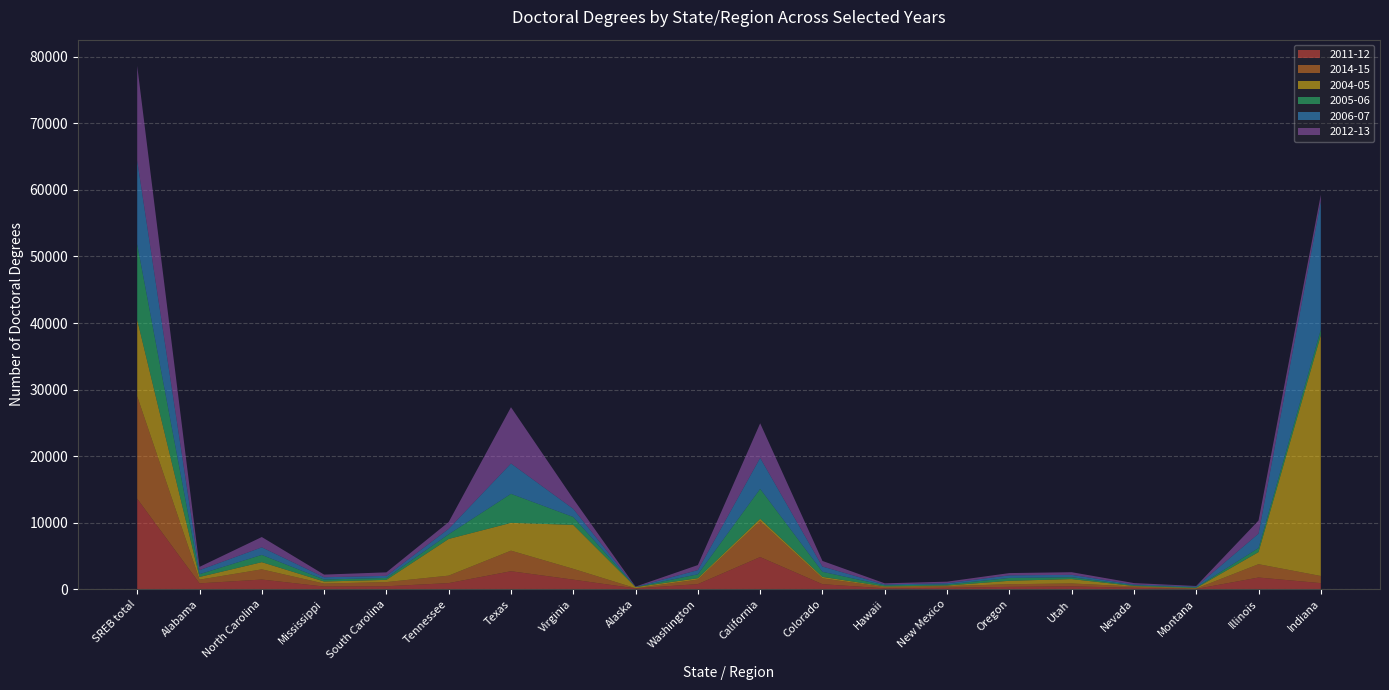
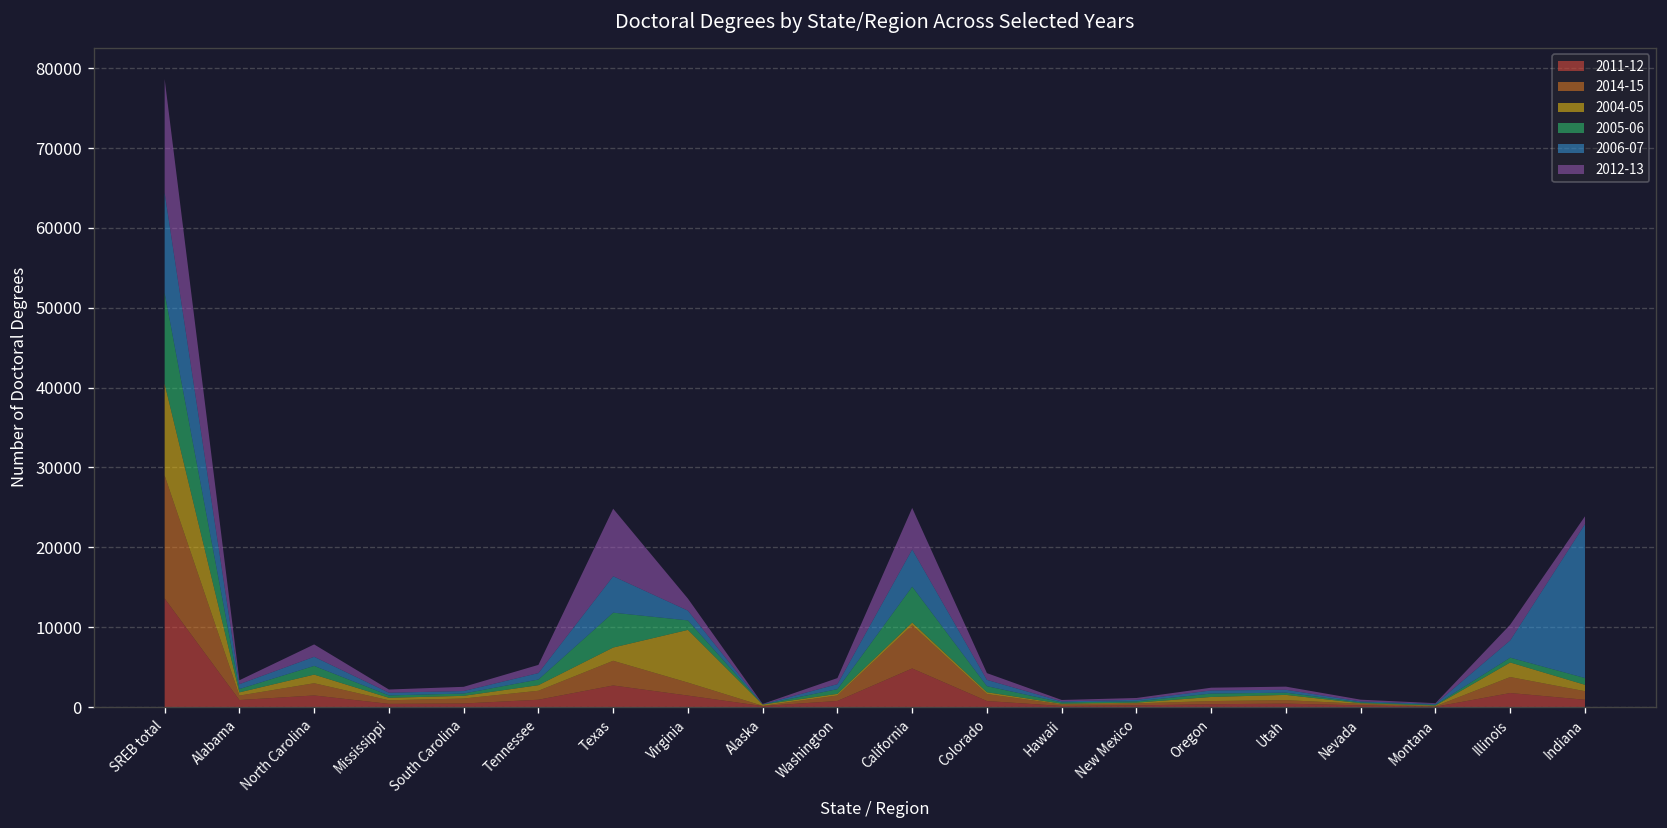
  {
    "2004-05": {
      "SREB total": 11000,
      "Alabama": 0,
      "North Carolina": 1000,
-     "Tennessee": 6000,
-     "Texas": 4000,
+     "Tennessee": 1000,
+     "Texas": 2000,
      "Virginia": 7000,
      "Oregon": 1000,
      "Illinois": 2000,
-     "Indiana": 36000
+     "Indiana": 1000
    },
    "2005-06": {
      "SREB total": 11000,
      "Alabama": 0,
      "North Carolina": 1000,
      "Tennessee": 1000,
      "Texas": 4000,
      "Virginia": 1000,
      "Washington": 1000,
      "California": 4000,
      "Colorado": 1000,
      "Oregon": 0,
      "Illinois": 1000,
      "Indiana": 1000
    },
    "2006-07": {
      "SREB total": 13000,
      "Alabama": 1000,
      "North Carolina": 1000,
      "Tennessee": 1000,
      "Texas": 5000,
      "Virginia": 1000,
      "Washington": 1000,
      "California": 5000,
      "Colorado": 1000,
      "Illinois": 2000,
      "Indiana": 19000
    },
    "2012-13": {
      "SREB total": 14000,
      "Alabama": 0,
      "North Carolina": 2000,
      "Mississippi": 0,
      "South Carolina": 1000,
      "Tennessee": 1000,
      "Texas": 8000,
      "Virginia": 2000,
      "Washington": 1000,
      "California": 5000,
      "Colorado": 1000,
      "Utah": 0,
      "Illinois": 2000,
      "Indiana": 1000
    }
  }
